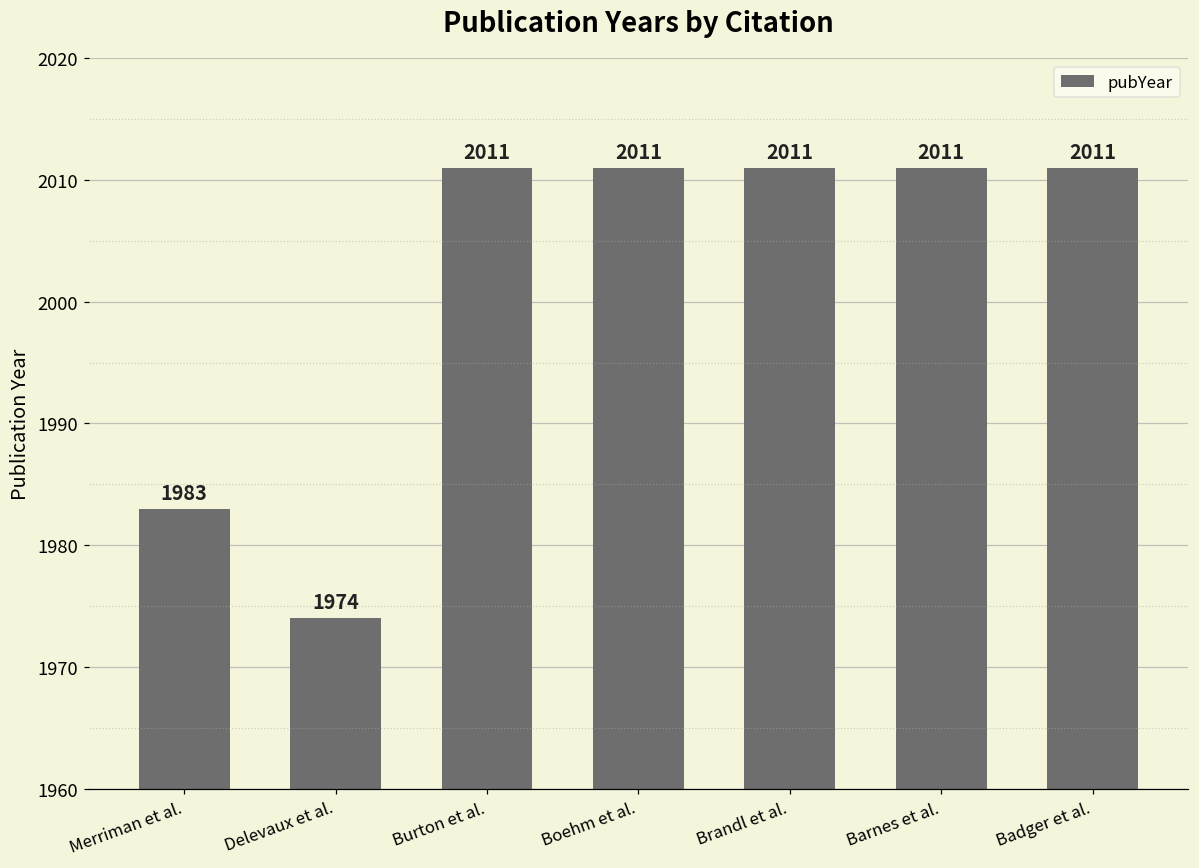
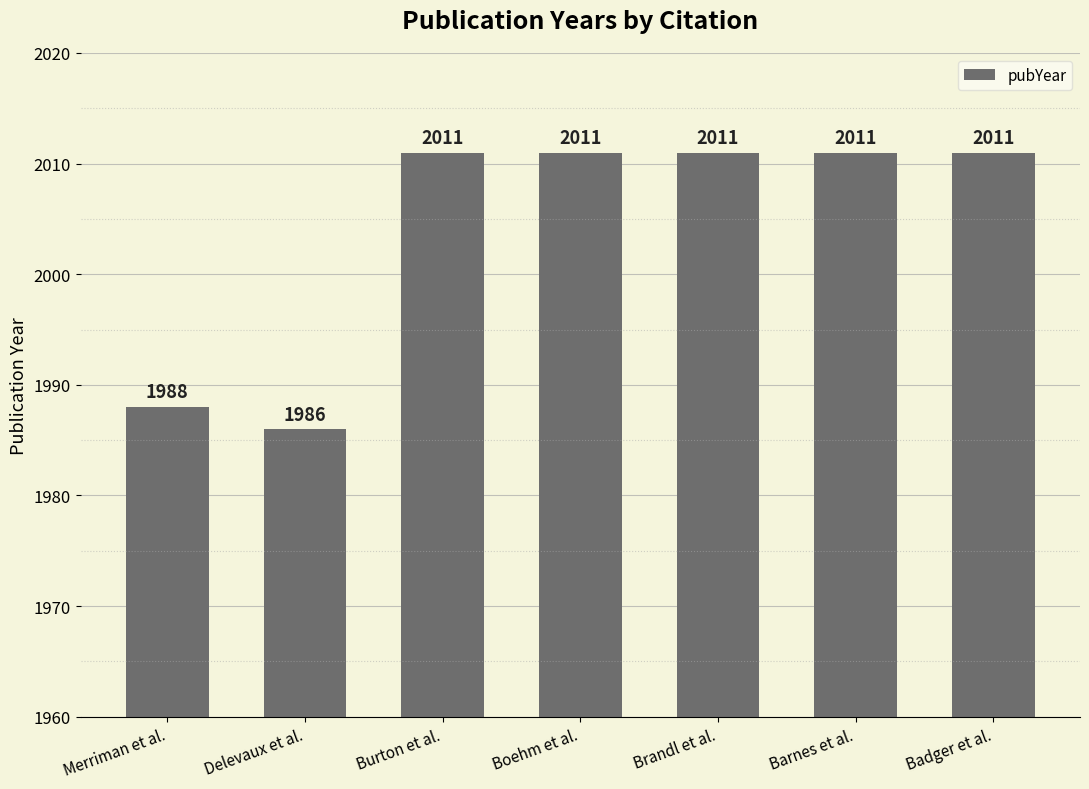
  {
-   "Merriman et al.": 1983,
-   "Delevaux et al.": 1974,
+   "Merriman et al.": 1988,
+   "Delevaux et al.": 1986,
    "Burton et al.": 2011,
    "Boehm et al.": 2011,
    "Brandl et al.": 2011,
    "Barnes et al.": 2011,
    "Badger et al.": 2011
  }
